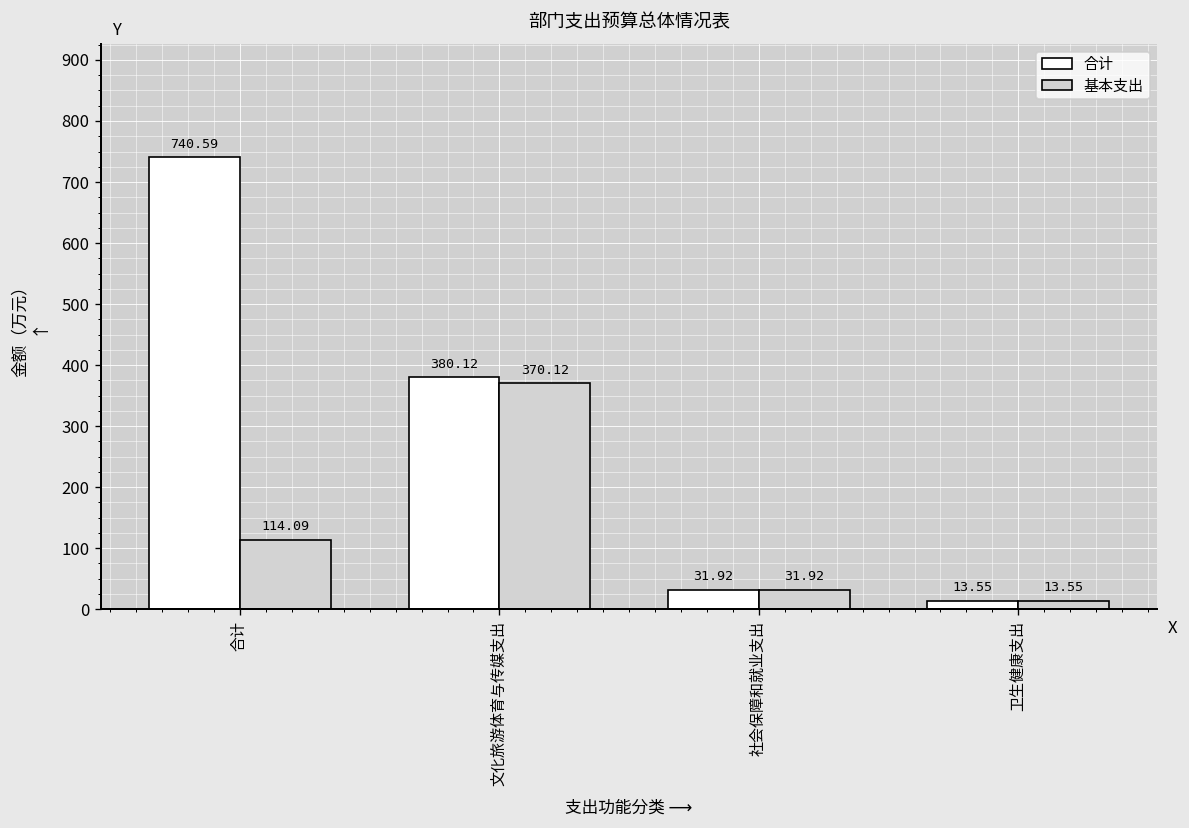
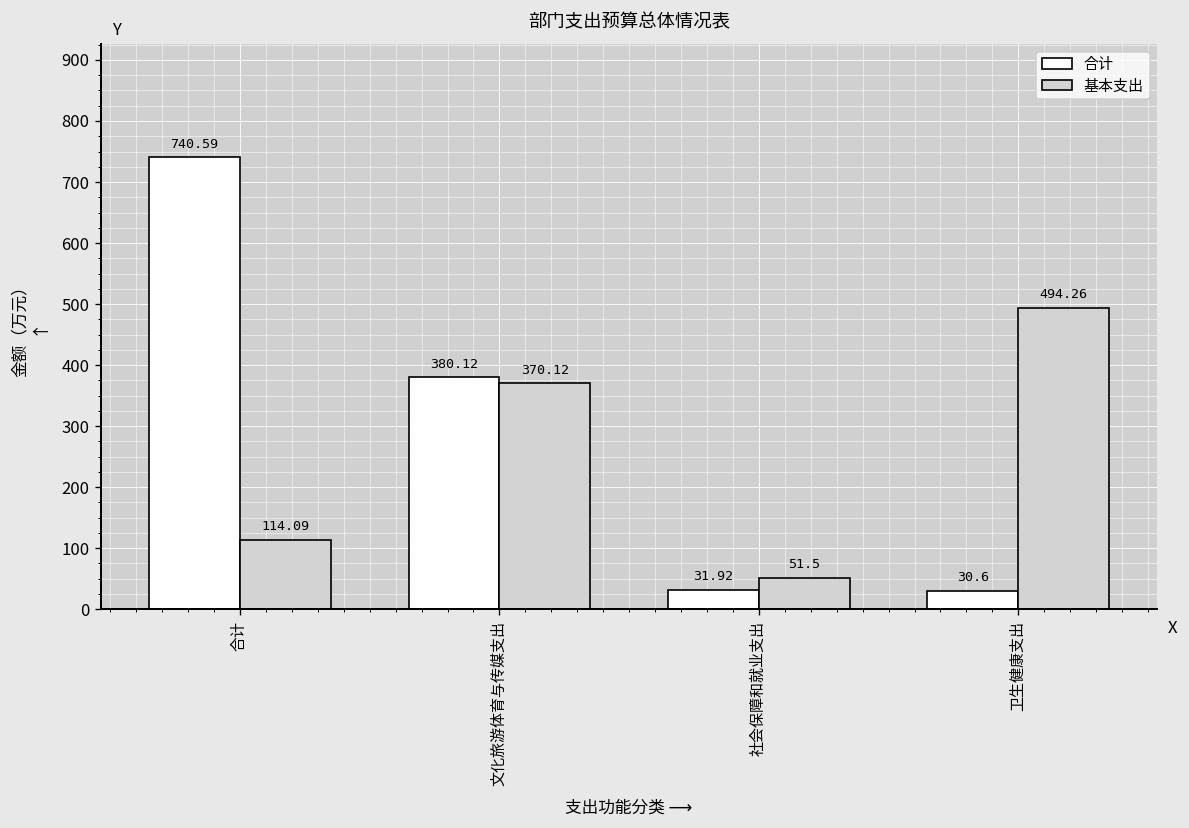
  {
    "合计": {
      "合计": 740.59,
      "文化旅游体育与传媒支出": 380.12,
      "社会保障和就业支出": 31.92,
-     "卫生健康支出": 13.55
+     "卫生健康支出": 30.6
    },
    "基本支出": {
      "合计": 114.09,
      "文化旅游体育与传媒支出": 370.12,
-     "社会保障和就业支出": 31.92,
-     "卫生健康支出": 13.55
+     "社会保障和就业支出": 51.5,
+     "卫生健康支出": 494.26
    }
  }
